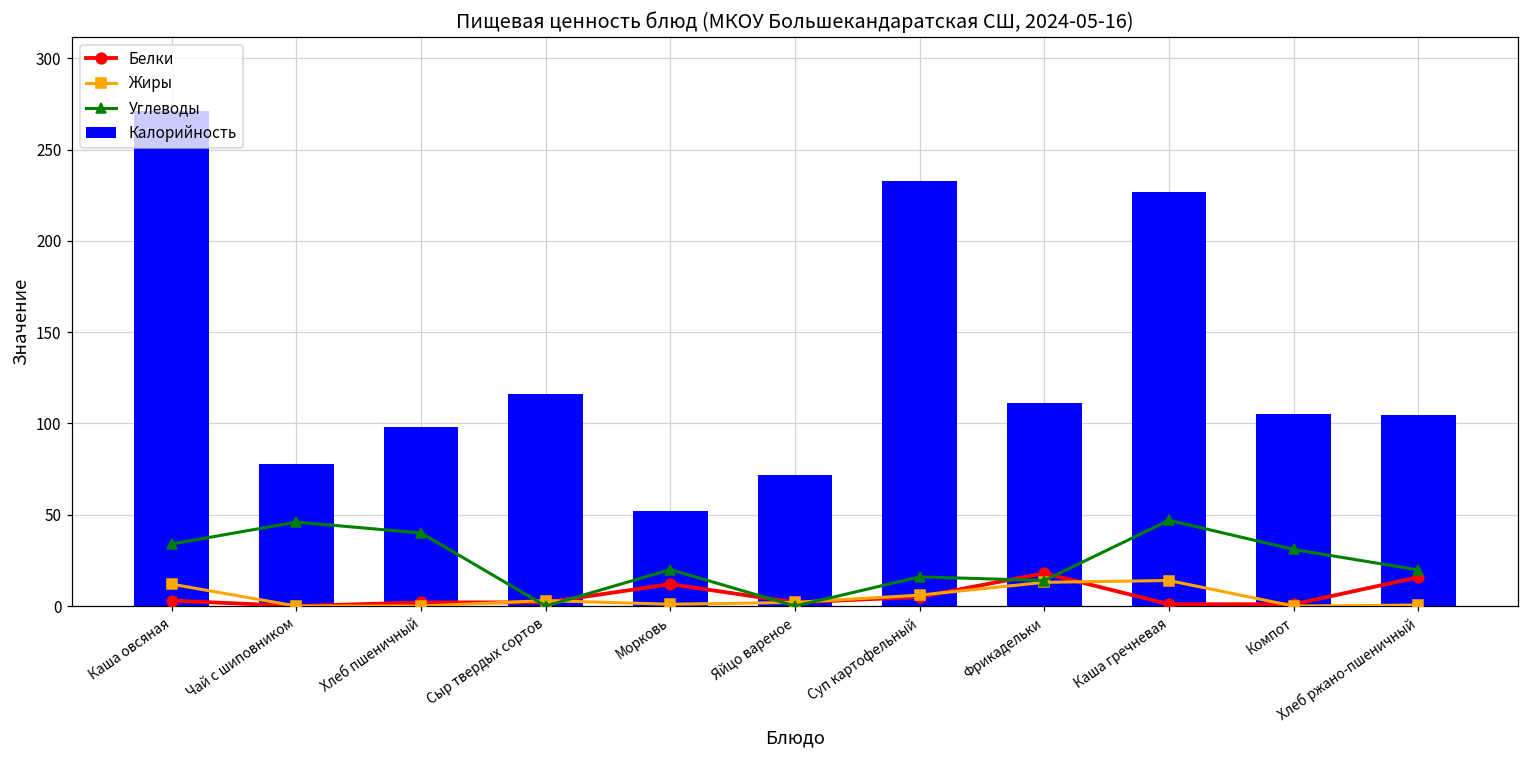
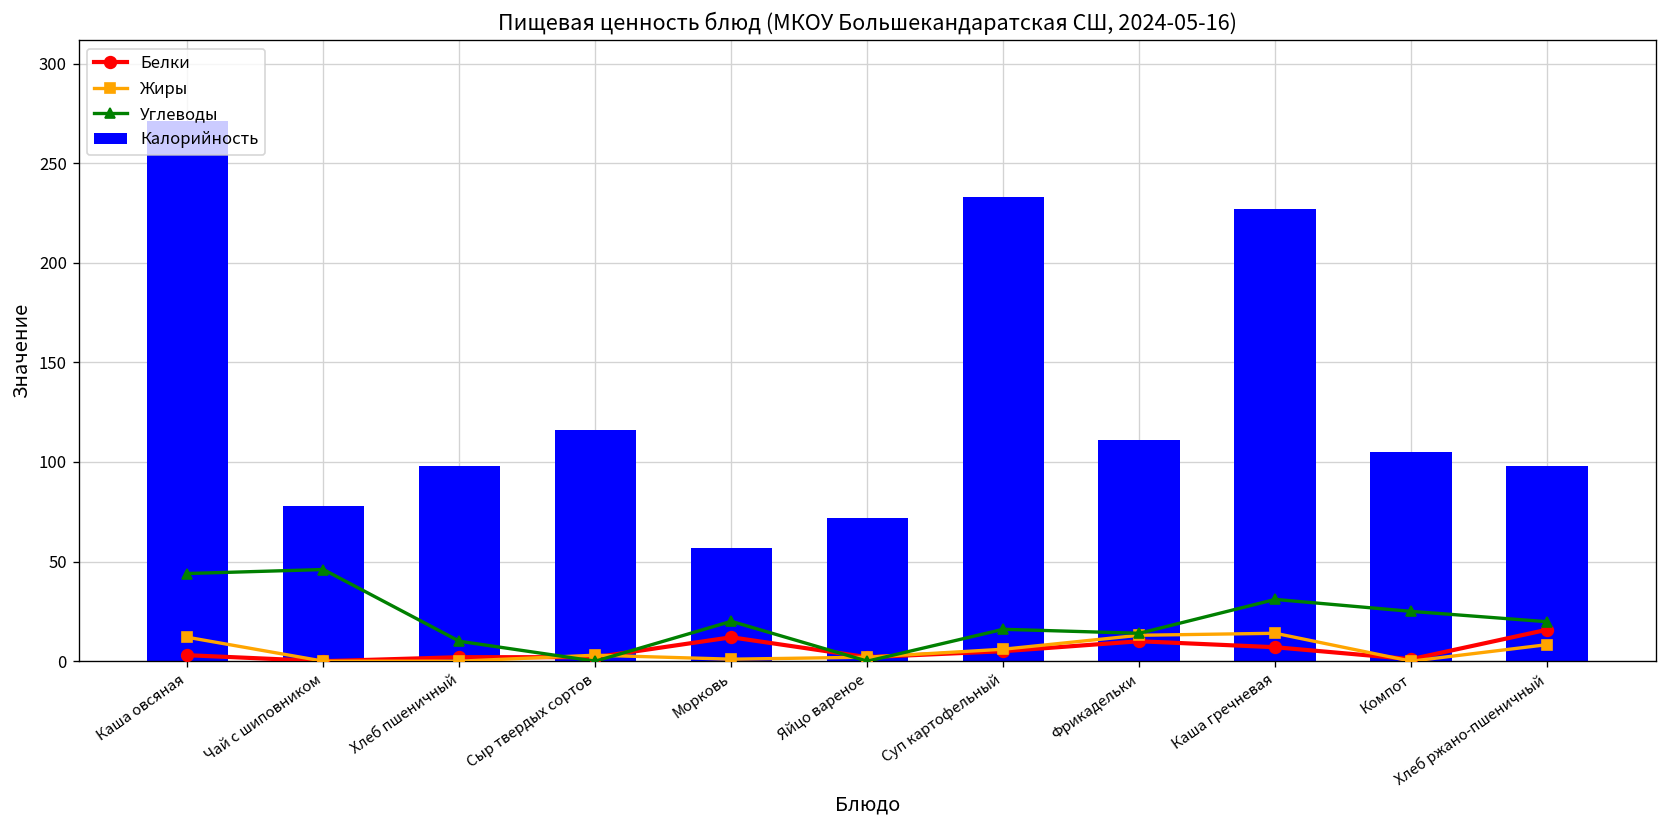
  {
    "Белки": {
      "Каша овсяная": 3,
      "Хлеб пшеничный": 2,
      "Морковь": 12,
-     "Фрикадельки": 18,
-     "Каша гречневая": 1,
+     "Фрикадельки": 10,
+     "Каша гречневая": 7,
      "Хлеб ржано-пшеничный": 16
    },
    "Калорийность": {
      "Чай с шиповником": 78,
      "Хлеб пшеничный": 98,
      "Сыр твердых сортов": 116,
-     "Морковь": 52,
+     "Морковь": 57,
      "Яйцо вареное": 72,
      "Суп картофельный": 233,
      "Фрикадельки": 111,
      "Каша гречневая": 227,
      "Компот": 105,
-     "Хлеб ржано-пшеничный": 105
+     "Хлеб ржано-пшеничный": 98
    },
    "Жиры": {
      "Каша овсяная": 12,
      "Хлеб пшеничный": 0,
      "Морковь": 1,
      "Каша гречневая": 14,
-     "Хлеб ржано-пшеничный": 1
+     "Хлеб ржано-пшеничный": 8
    },
    "Углеводы": {
-     "Каша овсяная": 34,
+     "Каша овсяная": 44,
      "Чай с шиповником": 46,
-     "Хлеб пшеничный": 40,
+     "Хлеб пшеничный": 10,
      "Сыр твердых сортов": 0,
      "Морковь": 20,
      "Яйцо вареное": 0,
      "Суп картофельный": 16,
-     "Каша гречневая": 47,
-     "Компот": 31,
+     "Каша гречневая": 31,
+     "Компот": 25,
      "Хлеб ржано-пшеничный": 20
    }
  }
